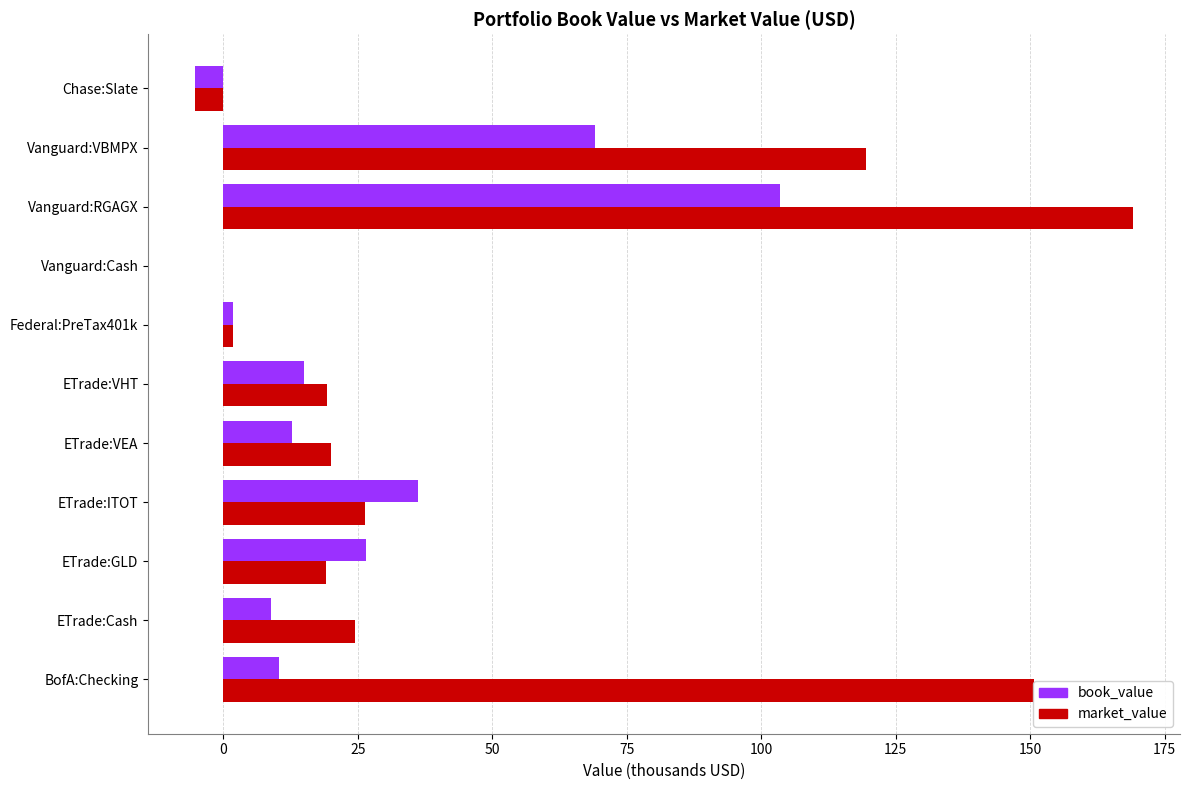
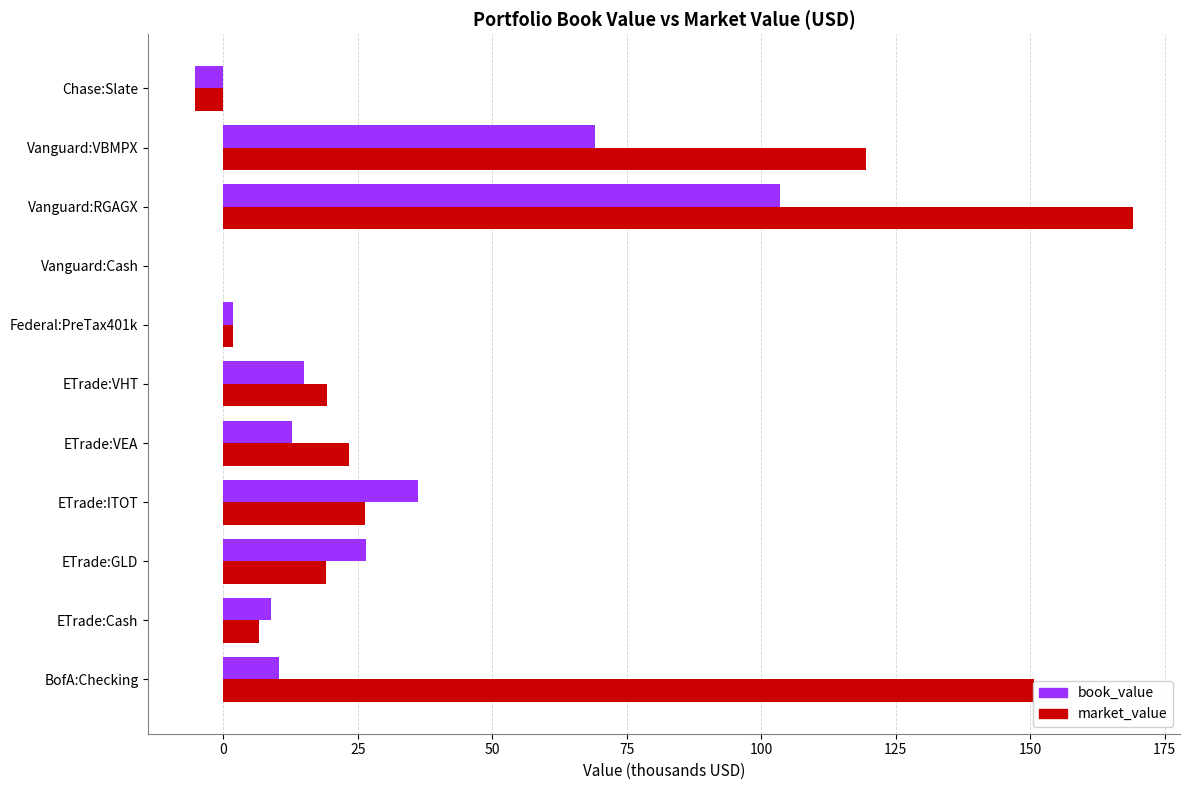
  {
    "book_value": {
      "Chase:Slate": -5,
      "Vanguard:VBMPX": 69,
      "Vanguard:RGAGX": 104,
      "Federal:PreTax401k": 2,
      "ETrade:VHT": 15,
      "ETrade:VEA": 13,
      "ETrade:ITOT": 36,
      "ETrade:GLD": 27,
      "ETrade:Cash": 9,
      "BofA:Checking": 10
    },
    "market_value": {
      "Chase:Slate": -5,
      "Vanguard:VBMPX": 119,
      "Vanguard:RGAGX": 169,
      "Federal:PreTax401k": 2,
      "ETrade:VHT": 19,
-     "ETrade:VEA": 20,
+     "ETrade:VEA": 23,
      "ETrade:ITOT": 26,
      "ETrade:GLD": 19,
-     "ETrade:Cash": 24
+     "ETrade:Cash": 7
    }
  }
